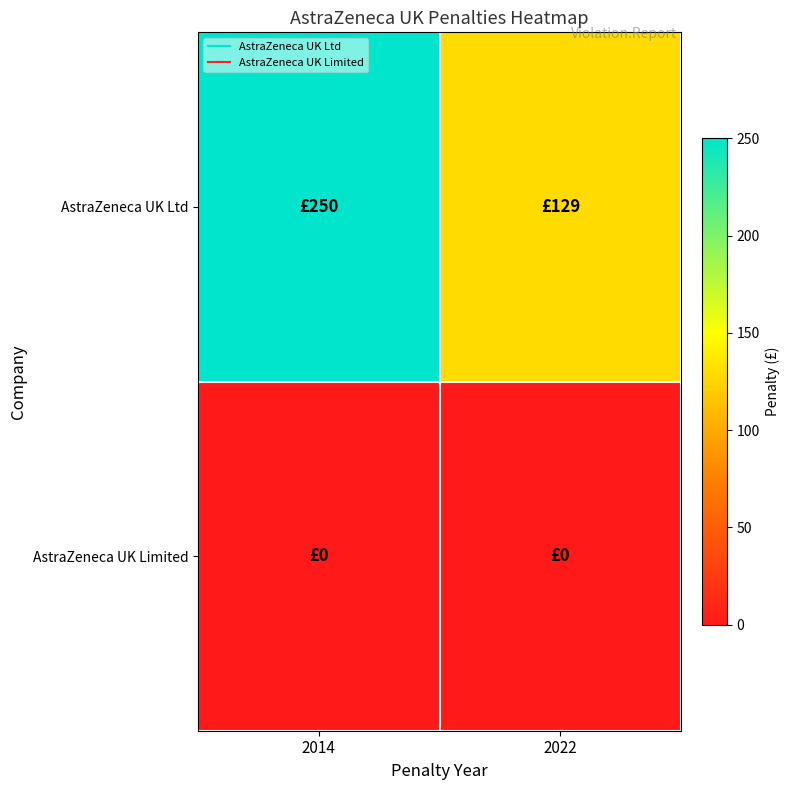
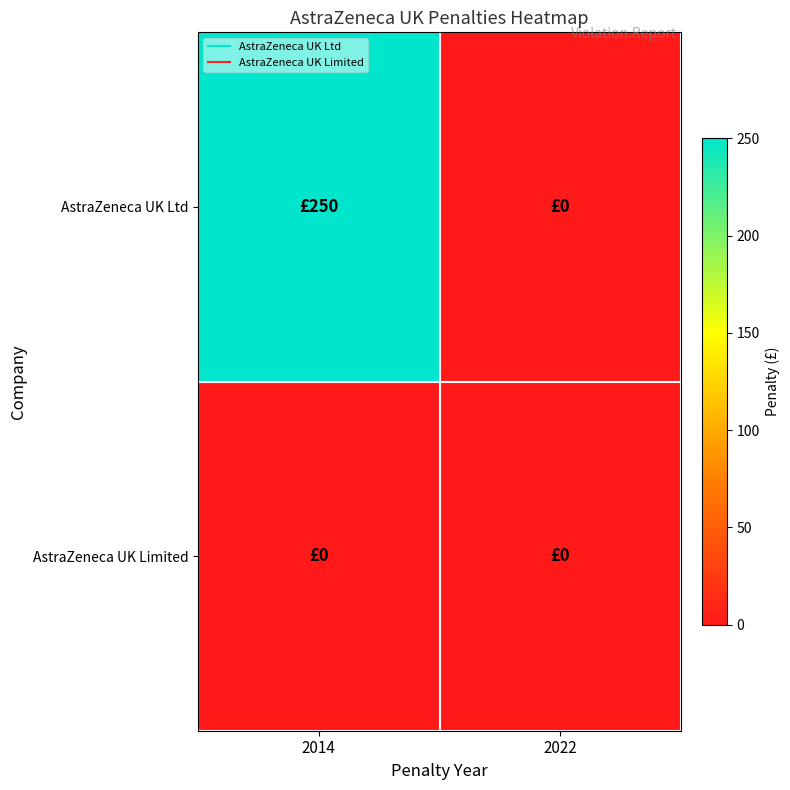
  {
    "AstraZeneca UK Ltd": {
      "2014": "£250",
-     "2022": "£129"
+     "2022": "£0"
    },
    "AstraZeneca UK Limited": {
      "2014": "£0",
      "2022": "£0"
    }
  }
